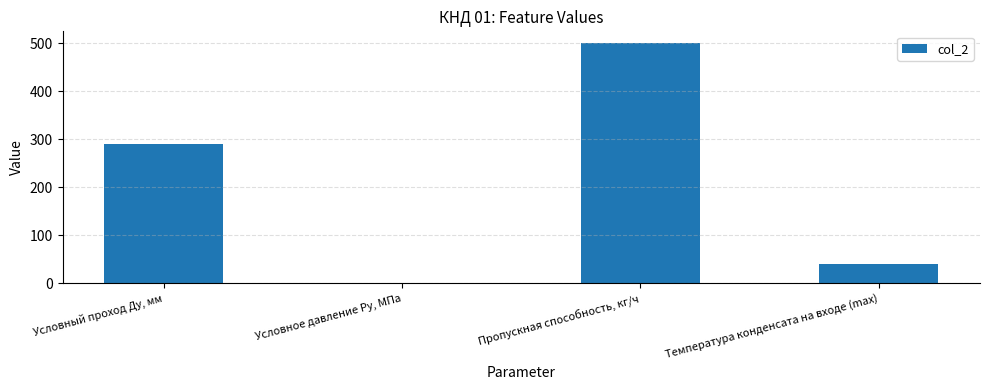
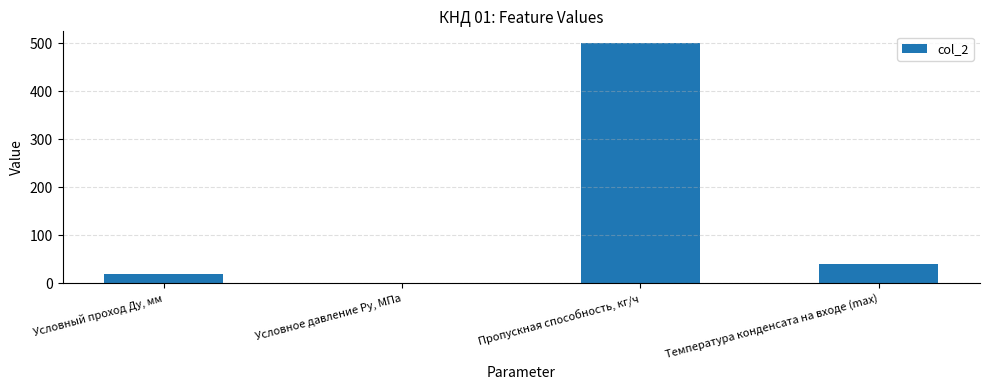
  {
-   "Условный проход Ду, мм": 290,
+   "Условный проход Ду, мм": 20,
    "Пропускная способность, кг/ч": 500,
    "Температура конденсата на входе (max)": 40
  }
